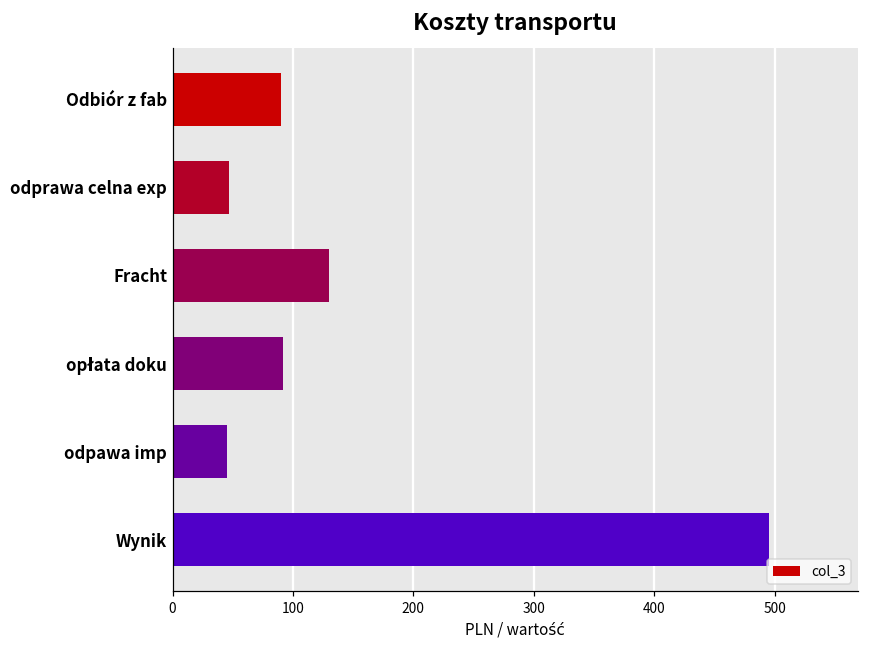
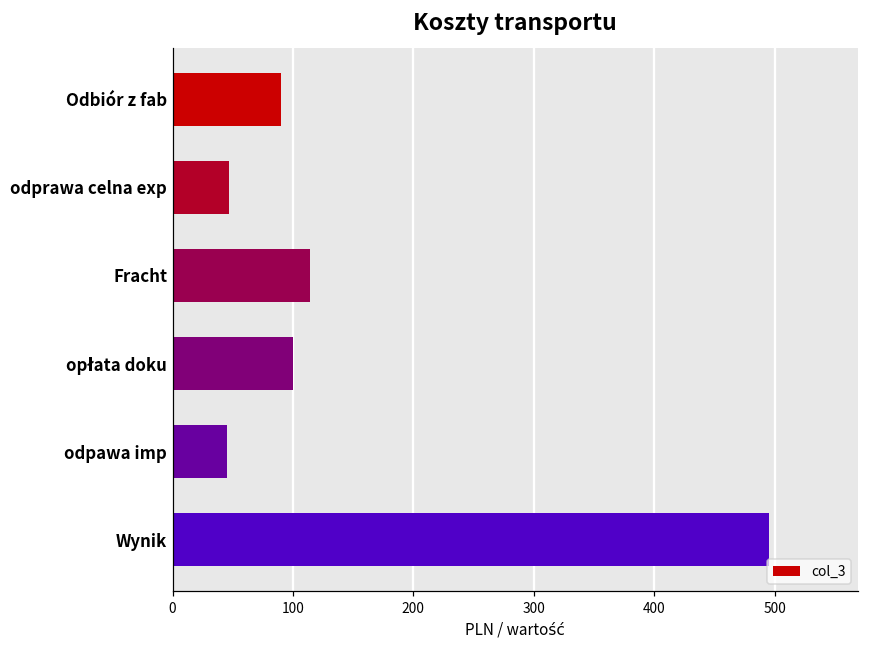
  {
    "Odbiór z fab": 90,
    "odprawa celna exp": 47,
-   "Fracht": 130,
-   "opłata doku": 92,
+   "Fracht": 114,
+   "opłata doku": 100,
    "odpawa imp": 45,
    "Wynik": 495
  }
